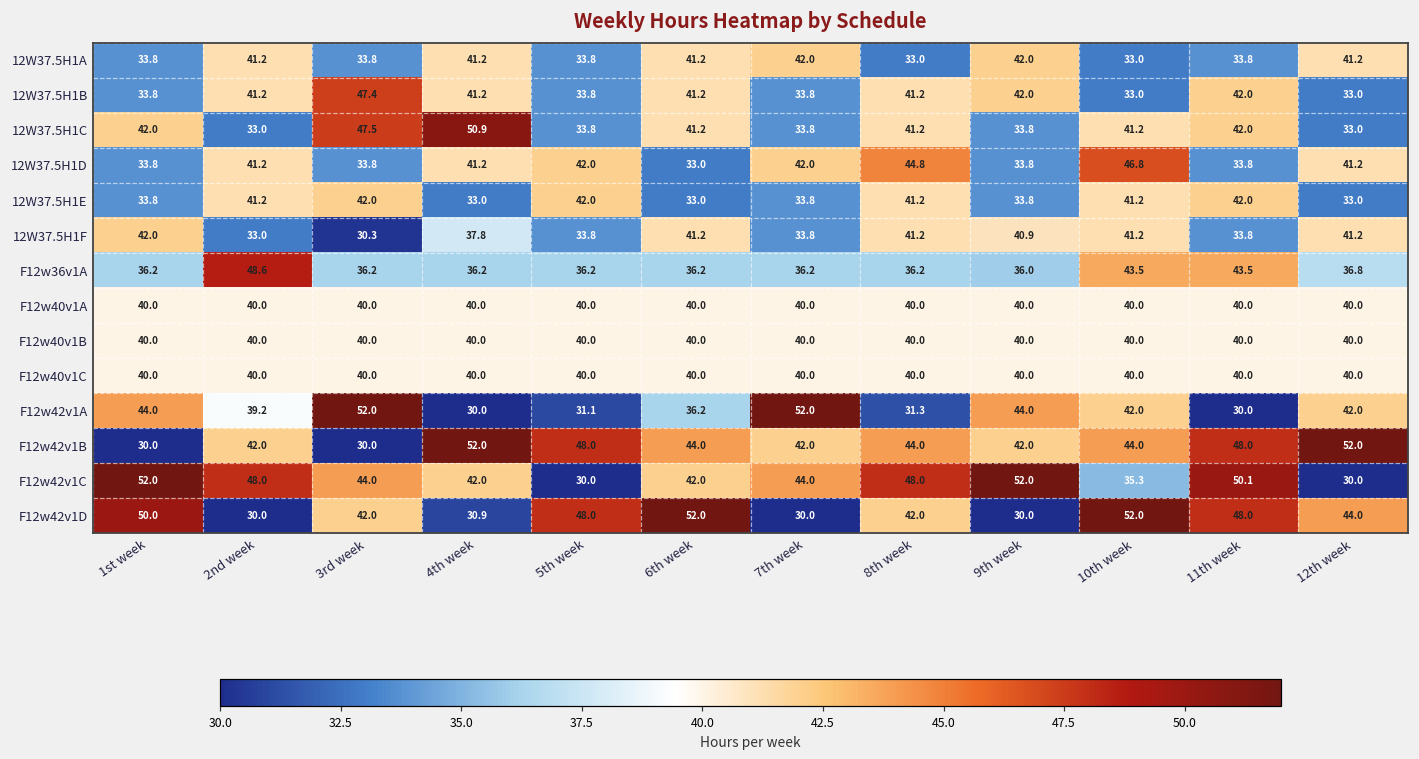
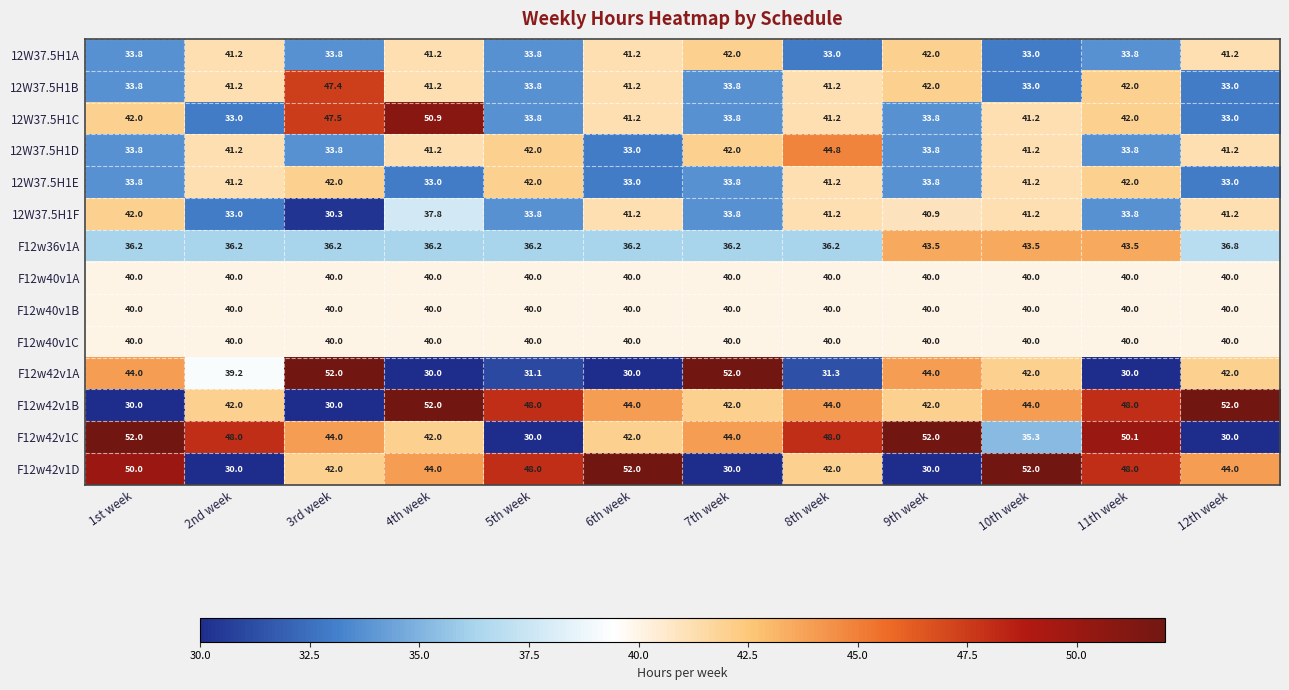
  {
    "12W37.5H1A": {
      "1st week": 33.8,
      "2nd week": 41.2,
      "3rd week": 33.8,
      "4th week": 41.2,
      "5th week": 33.8,
      "6th week": 41.2,
      "7th week": 42.0,
      "8th week": 33.0,
      "9th week": 42.0,
      "10th week": 33.0,
      "11th week": 33.8,
      "12th week": 41.2
    },
    "12W37.5H1B": {
      "1st week": 33.8,
      "2nd week": 41.2,
      "3rd week": 47.4,
      "4th week": 41.2,
      "5th week": 33.8,
      "6th week": 41.2,
      "7th week": 33.8,
      "8th week": 41.2,
      "9th week": 42.0,
      "10th week": 33.0,
      "11th week": 42.0,
      "12th week": 33.0
    },
    "12W37.5H1C": {
      "1st week": 42.0,
      "2nd week": 33.0,
      "3rd week": 47.5,
      "4th week": 50.9,
      "5th week": 33.8,
      "6th week": 41.2,
      "7th week": 33.8,
      "8th week": 41.2,
      "9th week": 33.8,
      "10th week": 41.2,
      "11th week": 42.0,
      "12th week": 33.0
    },
    "12W37.5H1D": {
      "1st week": 33.8,
      "2nd week": 41.2,
      "3rd week": 33.8,
      "4th week": 41.2,
      "5th week": 42.0,
      "6th week": 33.0,
      "7th week": 42.0,
      "8th week": 44.8,
      "9th week": 33.8,
-     "10th week": 46.8,
+     "10th week": 41.2,
      "11th week": 33.8,
      "12th week": 41.2
    },
    "12W37.5H1E": {
      "1st week": 33.8,
      "2nd week": 41.2,
      "3rd week": 42.0,
      "4th week": 33.0,
      "5th week": 42.0,
      "6th week": 33.0,
      "7th week": 33.8,
      "8th week": 41.2,
      "9th week": 33.8,
      "10th week": 41.2,
      "11th week": 42.0,
      "12th week": 33.0
    },
    "12W37.5H1F": {
      "1st week": 42.0,
      "2nd week": 33.0,
      "3rd week": 30.3,
      "4th week": 37.8,
      "5th week": 33.8,
      "6th week": 41.2,
      "7th week": 33.8,
      "8th week": 41.2,
      "9th week": 40.9,
      "10th week": 41.2,
      "11th week": 33.8,
      "12th week": 41.2
    },
    "F12w36v1A": {
      "1st week": 36.2,
-     "2nd week": 48.6,
+     "2nd week": 36.2,
      "3rd week": 36.2,
      "4th week": 36.2,
      "5th week": 36.2,
      "6th week": 36.2,
      "7th week": 36.2,
      "8th week": 36.2,
-     "9th week": 36.0,
+     "9th week": 43.5,
      "10th week": 43.5,
      "11th week": 43.5,
      "12th week": 36.8
    },
    "F12w40v1A": {
      "1st week": 40.0,
      "2nd week": 40.0,
      "3rd week": 40.0,
      "4th week": 40.0,
      "5th week": 40.0,
      "6th week": 40.0,
      "7th week": 40.0,
      "8th week": 40.0,
      "9th week": 40.0,
      "10th week": 40.0,
      "11th week": 40.0,
      "12th week": 40.0
    },
    "F12w40v1B": {
      "1st week": 40.0,
      "2nd week": 40.0,
      "3rd week": 40.0,
      "4th week": 40.0,
      "5th week": 40.0,
      "6th week": 40.0,
      "7th week": 40.0,
      "8th week": 40.0,
      "9th week": 40.0,
      "10th week": 40.0,
      "11th week": 40.0,
      "12th week": 40.0
    },
    "F12w40v1C": {
      "1st week": 40.0,
      "2nd week": 40.0,
      "3rd week": 40.0,
      "4th week": 40.0,
      "5th week": 40.0,
      "6th week": 40.0,
      "7th week": 40.0,
      "8th week": 40.0,
      "9th week": 40.0,
      "10th week": 40.0,
      "11th week": 40.0,
      "12th week": 40.0
    },
    "F12w42v1A": {
      "1st week": 44.0,
      "2nd week": 39.2,
      "3rd week": 52.0,
      "4th week": 30.0,
      "5th week": 31.1,
-     "6th week": 36.2,
+     "6th week": 30.0,
      "7th week": 52.0,
      "8th week": 31.3,
      "9th week": 44.0,
      "10th week": 42.0,
      "11th week": 30.0,
      "12th week": 42.0
    },
    "F12w42v1B": {
      "1st week": 30.0,
      "2nd week": 42.0,
      "3rd week": 30.0,
      "4th week": 52.0,
      "5th week": 48.0,
      "6th week": 44.0,
      "7th week": 42.0,
      "8th week": 44.0,
      "9th week": 42.0,
      "10th week": 44.0,
      "11th week": 48.0,
      "12th week": 52.0
    },
    "F12w42v1C": {
      "1st week": 52.0,
      "2nd week": 48.0,
      "3rd week": 44.0,
      "4th week": 42.0,
      "5th week": 30.0,
      "6th week": 42.0,
      "7th week": 44.0,
      "8th week": 48.0,
      "9th week": 52.0,
      "10th week": 35.3,
      "11th week": 50.1,
      "12th week": 30.0
    },
    "F12w42v1D": {
      "1st week": 50.0,
      "2nd week": 30.0,
      "3rd week": 42.0,
-     "4th week": 30.9,
+     "4th week": 44.0,
      "5th week": 48.0,
      "6th week": 52.0,
      "7th week": 30.0,
      "8th week": 42.0,
      "9th week": 30.0,
      "10th week": 52.0,
      "11th week": 48.0,
      "12th week": 44.0
    }
  }
